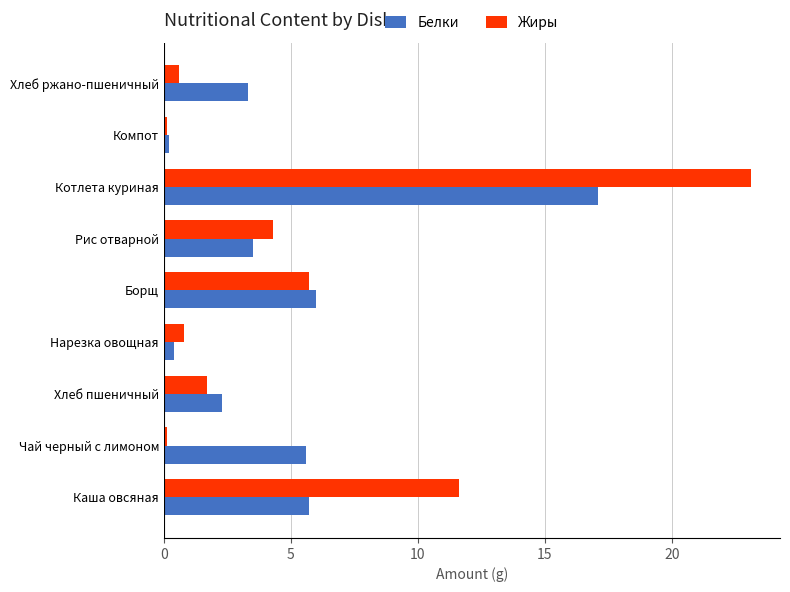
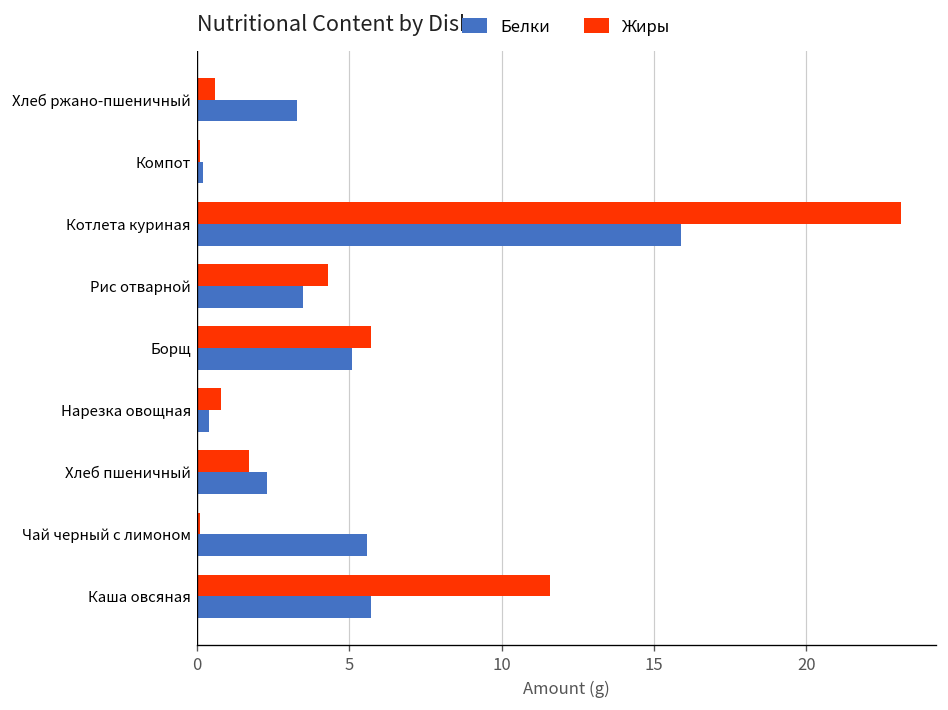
  {
    "Белки": {
      "Хлеб ржано-пшеничный": 3.3,
      "Компот": 0.2,
-     "Котлета куриная": 17.1,
+     "Котлета куриная": 15.9,
      "Рис отварной": 3.5,
-     "Борщ": 6.0,
+     "Борщ": 5.1,
      "Нарезка овощная": 0.4,
      "Хлеб пшеничный": 2.3,
      "Чай черный с лимоном": 5.6,
      "Каша овсяная": 5.7
    },
    "Жиры": {
      "Хлеб ржано-пшеничный": 0.6,
      "Компот": 0.1,
      "Котлета куриная": 23.1,
      "Рис отварной": 4.3,
      "Борщ": 5.7,
      "Нарезка овощная": 0.8,
      "Хлеб пшеничный": 1.7,
      "Чай черный с лимоном": 0.1,
      "Каша овсяная": 11.6
    }
  }
